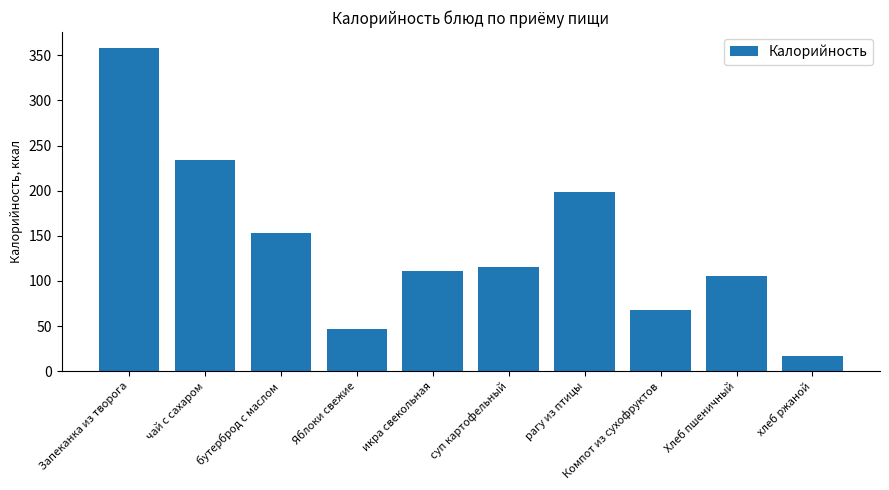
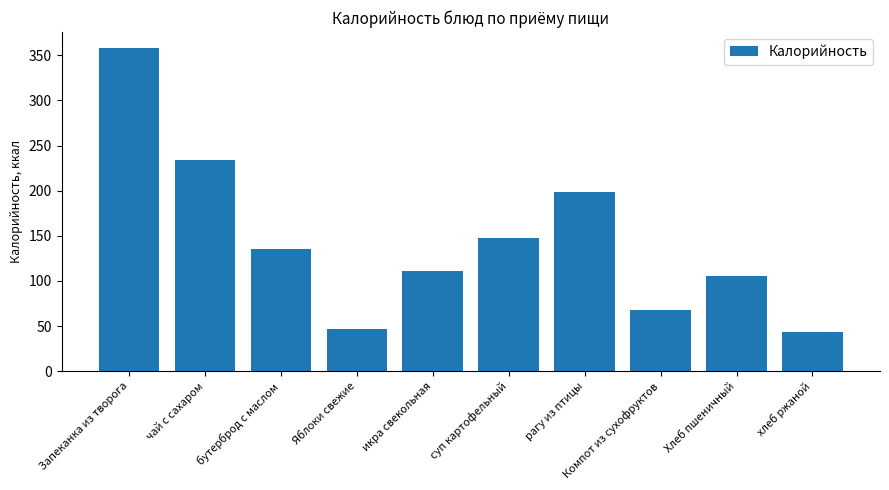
  {
    "Запеканка из творога": 360,
    "чай с сахаром": 230,
-   "бутерброд с маслом": 150,
+   "бутерброд с маслом": 130,
    "Яблоки свежие": 50,
    "икра свекольная": 110,
-   "суп картофельный": 120,
+   "суп картофельный": 150,
    "рагу из птицы": 200,
    "Компот из сухофруктов": 70,
    "Хлеб пшеничный": 110,
-   "хлеб ржаной": 20
+   "хлеб ржаной": 40
  }
